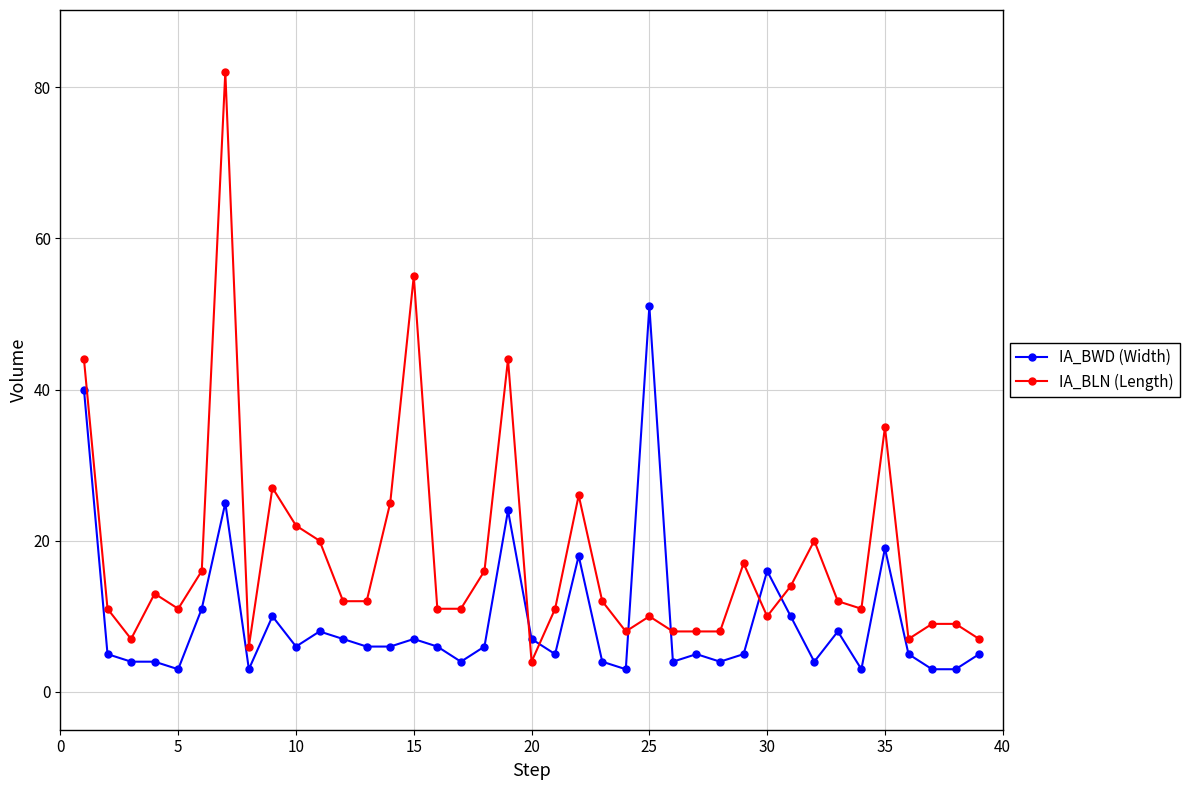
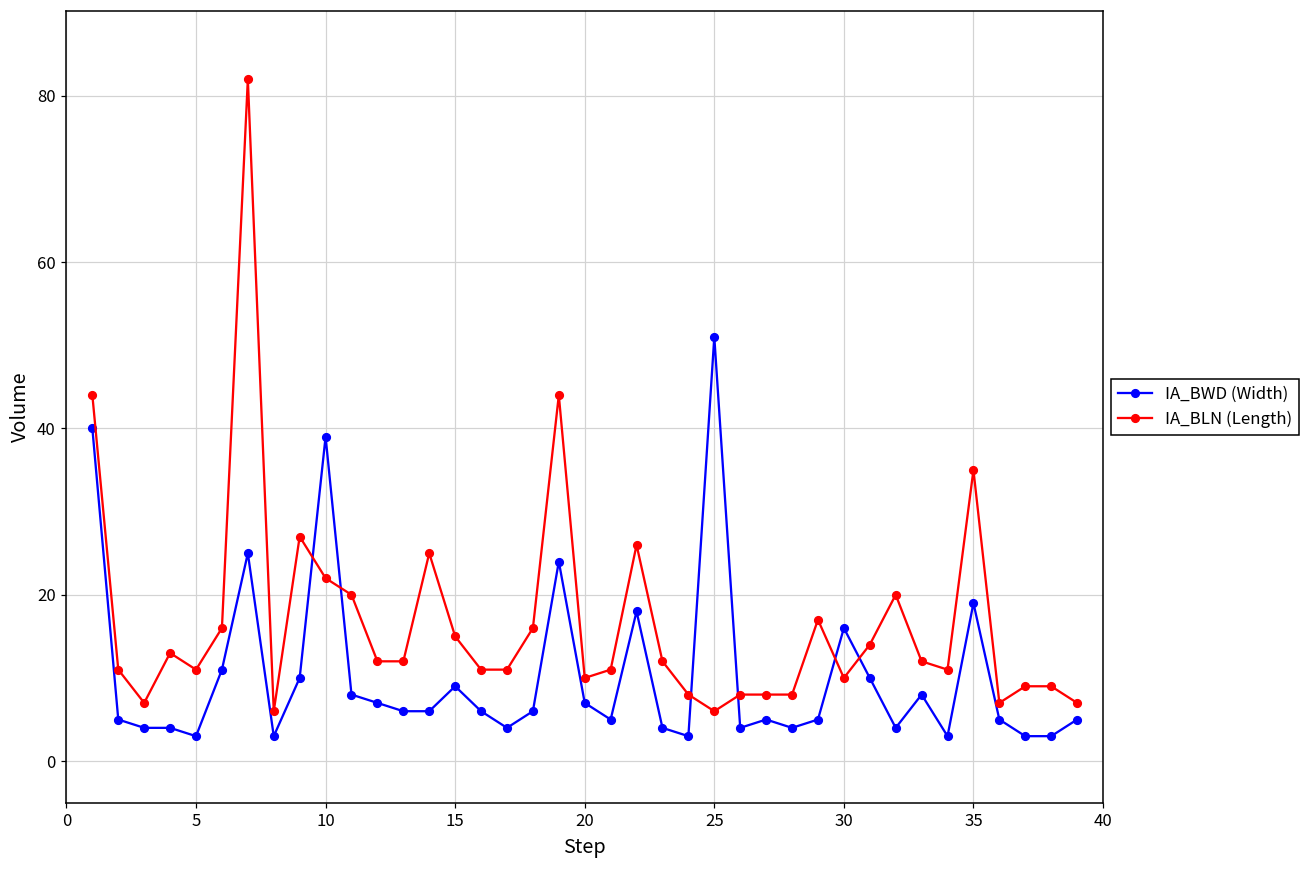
  {
    "IA_BWD (Width)": {
      "5": 3,
-     "10": 6,
-     "15": 7,
+     "10": 39,
+     "15": 9,
      "20": 7,
      "25": 51,
      "30": 16,
      "35": 19
    },
    "IA_BLN (Length)": {
      "5": 11,
      "10": 22,
-     "15": 55,
-     "20": 4,
-     "25": 10,
+     "15": 15,
+     "20": 10,
+     "25": 6,
      "30": 10,
      "35": 35
    }
  }
